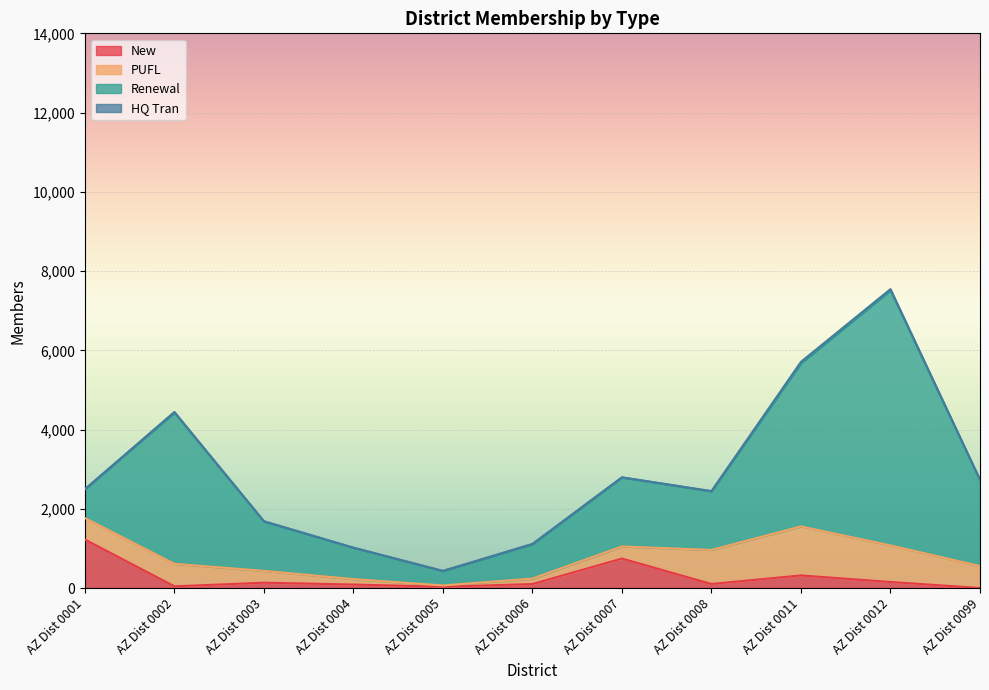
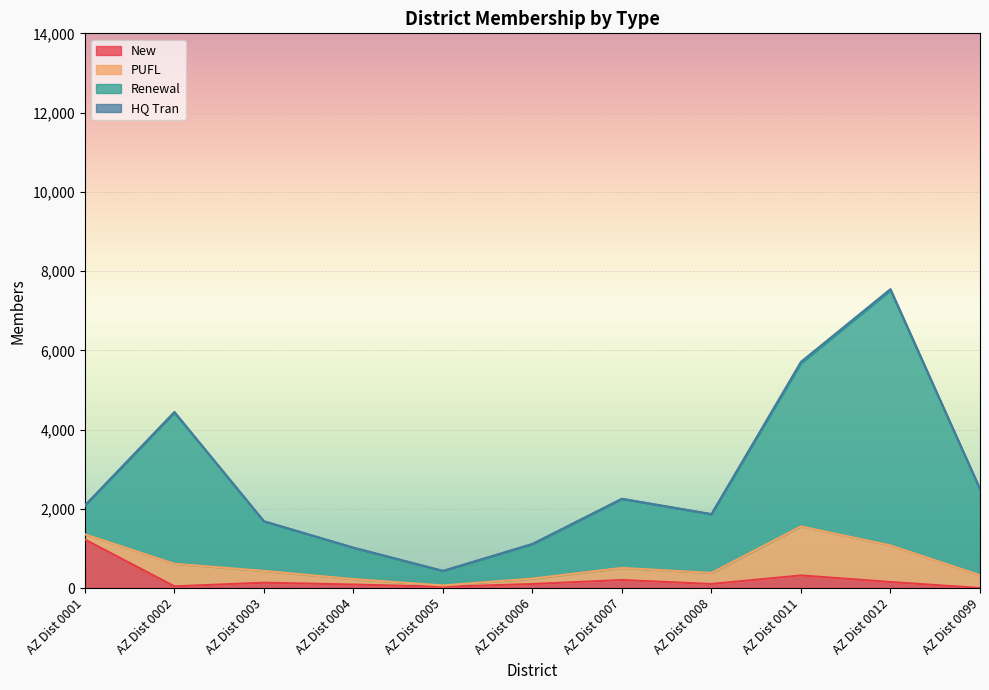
  {
    "New": {
      "AZ Dist 0001": "1,200",
      "AZ Dist 0002": "0",
      "AZ Dist 0003": "100",
      "AZ Dist 0004": "100",
      "AZ Dist 0006": "100",
-     "AZ Dist 0007": "700",
+     "AZ Dist 0007": "200",
      "AZ Dist 0008": "100",
      "AZ Dist 0011": "300",
      "AZ Dist 0012": "200",
      "AZ Dist 0099": "0"
    },
    "PUFL": {
-     "AZ Dist 0001": "500",
+     "AZ Dist 0001": "100",
      "AZ Dist 0002": "600",
      "AZ Dist 0003": "300",
      "AZ Dist 0004": "100",
      "AZ Dist 0006": "100",
      "AZ Dist 0007": "300",
-     "AZ Dist 0008": "900",
+     "AZ Dist 0008": "300",
      "AZ Dist 0011": "1,200",
      "AZ Dist 0012": "900",
-     "AZ Dist 0099": "600"
+     "AZ Dist 0099": "300"
    }
  }
